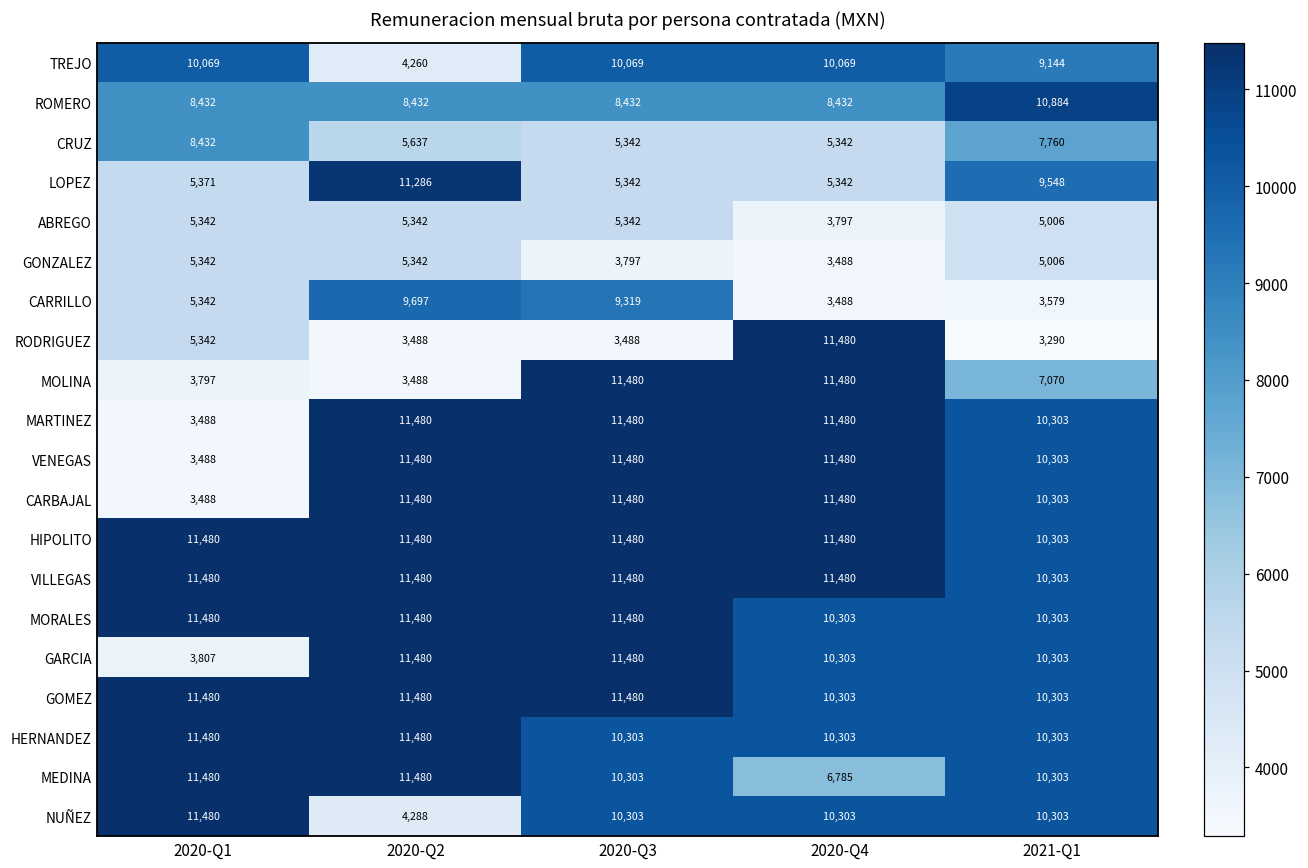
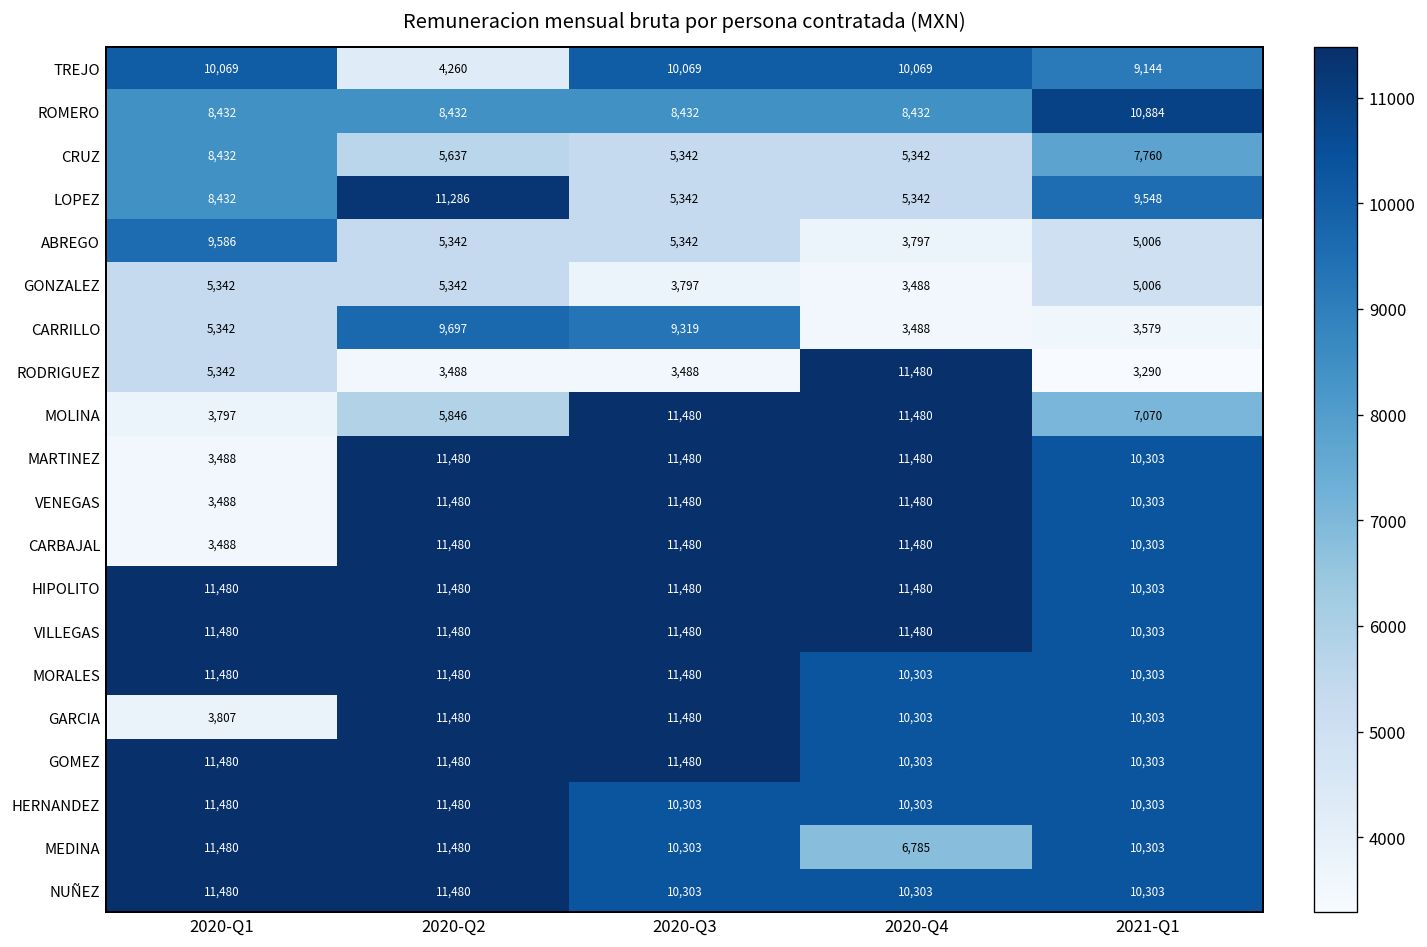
  {
    "TREJO": {
      "2020-Q1": "10,069",
      "2020-Q2": "4,260",
      "2020-Q3": "10,069",
      "2020-Q4": "10,069",
      "2021-Q1": "9,144"
    },
    "ROMERO": {
      "2020-Q1": "8,432",
      "2020-Q2": "8,432",
      "2020-Q3": "8,432",
      "2020-Q4": "8,432",
      "2021-Q1": "10,884"
    },
    "CRUZ": {
      "2020-Q1": "8,432",
      "2020-Q2": "5,637",
      "2020-Q3": "5,342",
      "2020-Q4": "5,342",
      "2021-Q1": "7,760"
    },
    "LOPEZ": {
-     "2020-Q1": "5,371",
+     "2020-Q1": "8,432",
      "2020-Q2": "11,286",
      "2020-Q3": "5,342",
      "2020-Q4": "5,342",
      "2021-Q1": "9,548"
    },
    "ABREGO": {
-     "2020-Q1": "5,342",
+     "2020-Q1": "9,586",
      "2020-Q2": "5,342",
      "2020-Q3": "5,342",
      "2020-Q4": "3,797",
      "2021-Q1": "5,006"
    },
    "GONZALEZ": {
      "2020-Q1": "5,342",
      "2020-Q2": "5,342",
      "2020-Q3": "3,797",
      "2020-Q4": "3,488",
      "2021-Q1": "5,006"
    },
    "CARRILLO": {
      "2020-Q1": "5,342",
      "2020-Q2": "9,697",
      "2020-Q3": "9,319",
      "2020-Q4": "3,488",
      "2021-Q1": "3,579"
    },
    "RODRIGUEZ": {
      "2020-Q1": "5,342",
      "2020-Q2": "3,488",
      "2020-Q3": "3,488",
      "2020-Q4": "11,480",
      "2021-Q1": "3,290"
    },
    "MOLINA": {
      "2020-Q1": "3,797",
-     "2020-Q2": "3,488",
+     "2020-Q2": "5,846",
      "2020-Q3": "11,480",
      "2020-Q4": "11,480",
      "2021-Q1": "7,070"
    },
    "MARTINEZ": {
      "2020-Q1": "3,488",
      "2020-Q2": "11,480",
      "2020-Q3": "11,480",
      "2020-Q4": "11,480",
      "2021-Q1": "10,303"
    },
    "VENEGAS": {
      "2020-Q1": "3,488",
      "2020-Q2": "11,480",
      "2020-Q3": "11,480",
      "2020-Q4": "11,480",
      "2021-Q1": "10,303"
    },
    "CARBAJAL": {
      "2020-Q1": "3,488",
      "2020-Q2": "11,480",
      "2020-Q3": "11,480",
      "2020-Q4": "11,480",
      "2021-Q1": "10,303"
    },
    "HIPOLITO": {
      "2020-Q1": "11,480",
      "2020-Q2": "11,480",
      "2020-Q3": "11,480",
      "2020-Q4": "11,480",
      "2021-Q1": "10,303"
    },
    "VILLEGAS": {
      "2020-Q1": "11,480",
      "2020-Q2": "11,480",
      "2020-Q3": "11,480",
      "2020-Q4": "11,480",
      "2021-Q1": "10,303"
    },
    "MORALES": {
      "2020-Q1": "11,480",
      "2020-Q2": "11,480",
      "2020-Q3": "11,480",
      "2020-Q4": "10,303",
      "2021-Q1": "10,303"
    },
    "GARCIA": {
      "2020-Q1": "3,807",
      "2020-Q2": "11,480",
      "2020-Q3": "11,480",
      "2020-Q4": "10,303",
      "2021-Q1": "10,303"
    },
    "GOMEZ": {
      "2020-Q1": "11,480",
      "2020-Q2": "11,480",
      "2020-Q3": "11,480",
      "2020-Q4": "10,303",
      "2021-Q1": "10,303"
    },
    "HERNANDEZ": {
      "2020-Q1": "11,480",
      "2020-Q2": "11,480",
      "2020-Q3": "10,303",
      "2020-Q4": "10,303",
      "2021-Q1": "10,303"
    },
    "MEDINA": {
      "2020-Q1": "11,480",
      "2020-Q2": "11,480",
      "2020-Q3": "10,303",
      "2020-Q4": "6,785",
      "2021-Q1": "10,303"
    },
    "NUÑEZ": {
      "2020-Q1": "11,480",
-     "2020-Q2": "4,288",
+     "2020-Q2": "11,480",
      "2020-Q3": "10,303",
      "2020-Q4": "10,303",
      "2021-Q1": "10,303"
    }
  }
